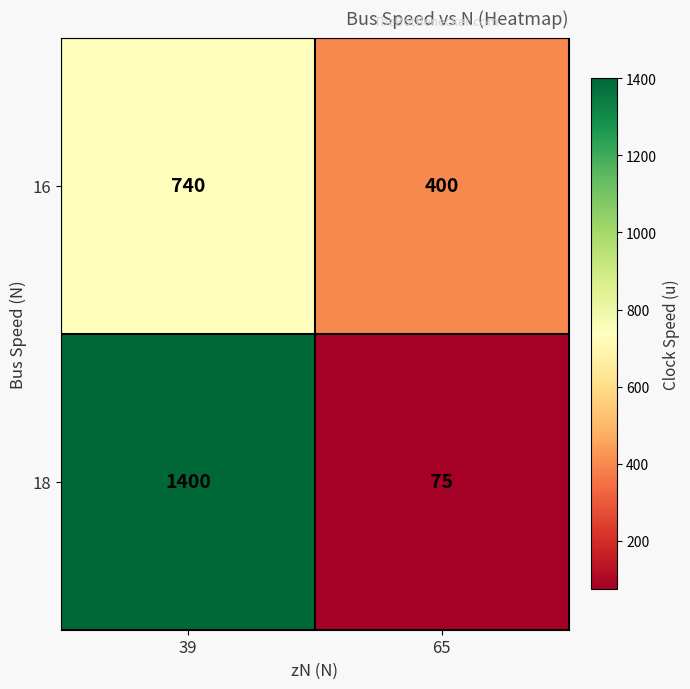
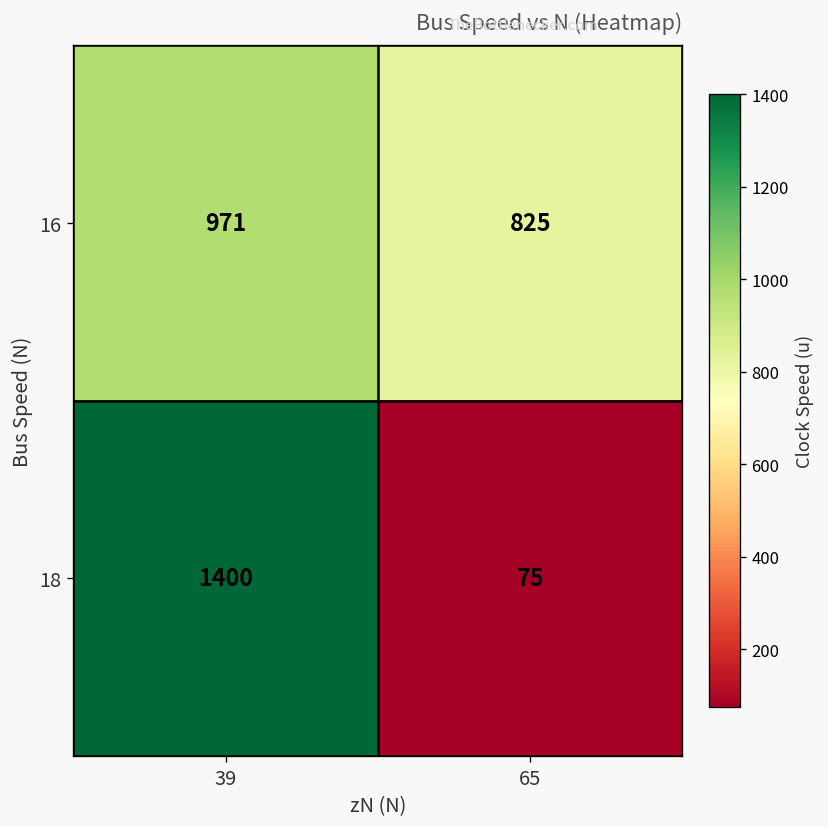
  {
    "16": {
-     "39": 740,
-     "65": 400
+     "39": 971,
+     "65": 825
    },
    "18": {
      "39": 1400,
      "65": 75
    }
  }
